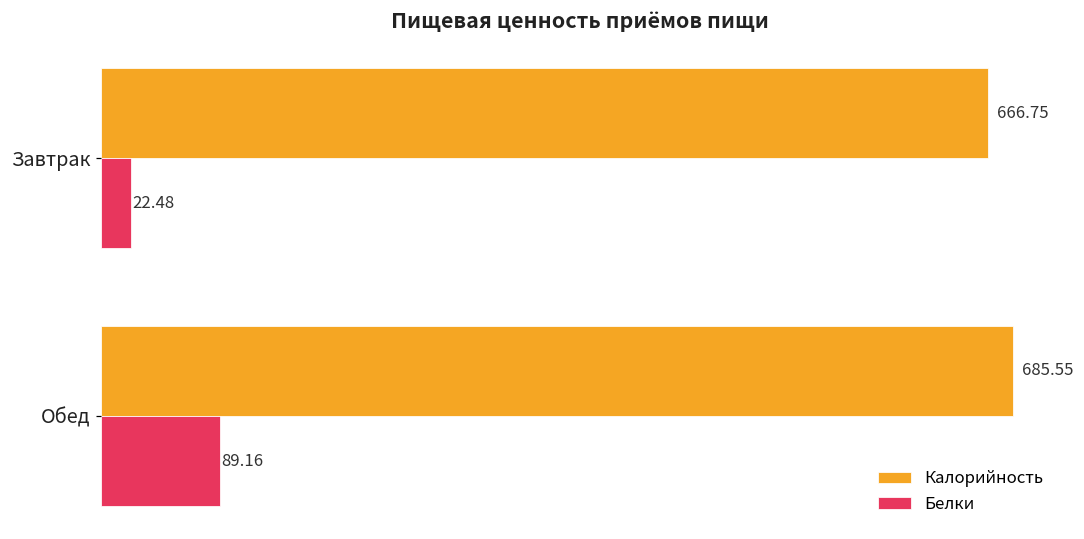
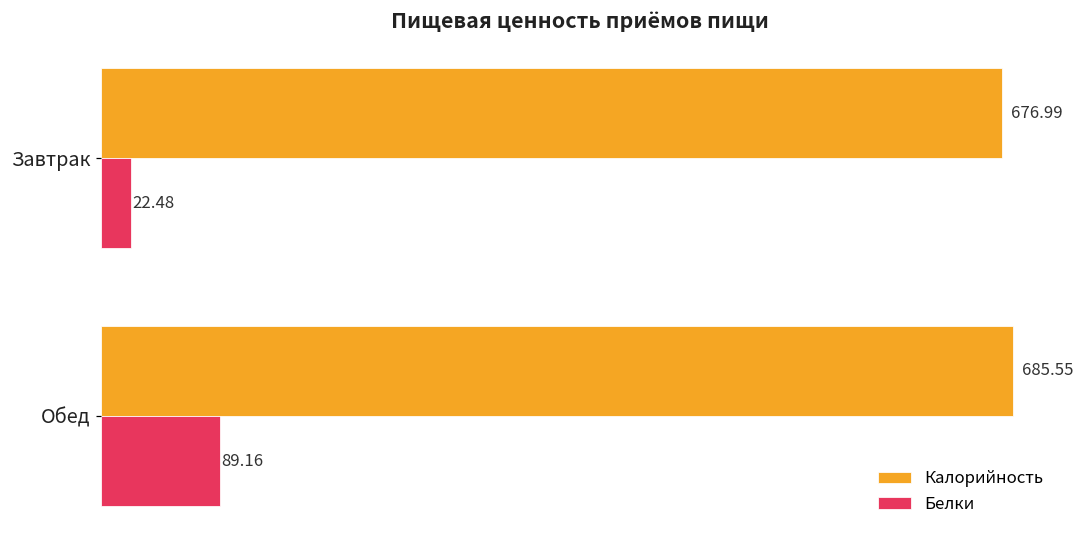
  {
    "Калорийность": {
-     "Завтрак": 666.75,
+     "Завтрак": 676.99,
      "Обед": 685.55
    },
    "Белки": {
      "Завтрак": 22.48,
      "Обед": 89.16
    }
  }
